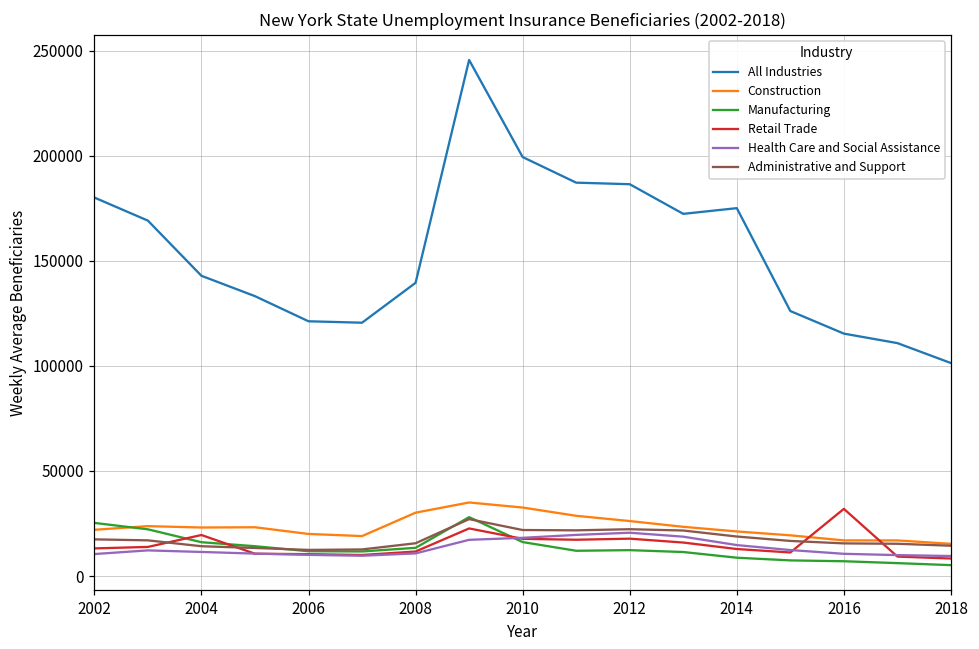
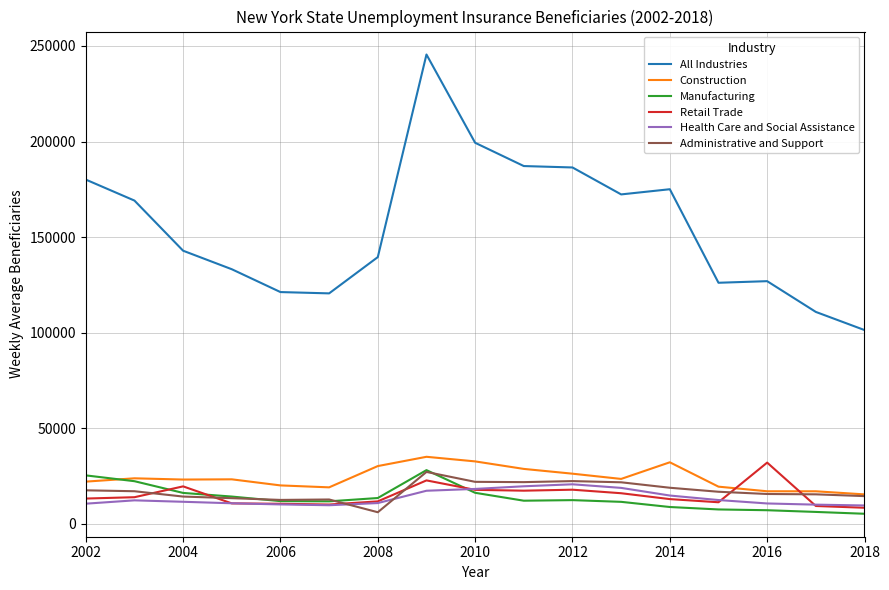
  {
    "All Industries": {
      "2002": 180000,
      "2004": 143000,
      "2006": 121000,
      "2008": 140000,
      "2010": 199000,
      "2012": 186000,
      "2014": 175000,
-     "2016": 115000,
+     "2016": 127000,
      "2018": 101000
    },
    "Construction": {
      "2002": 22000,
      "2004": 23000,
      "2006": 20000,
      "2008": 30000,
      "2010": 33000,
      "2012": 26000,
-     "2014": 21000,
+     "2014": 32000,
      "2016": 17000
    },
    "Manufacturing": {
      "2002": 25000,
      "2004": 16000,
      "2008": 13000,
      "2010": 16000,
      "2012": 12000,
      "2014": 9000,
      "2016": 7000,
      "2018": 5000
    },
    "Retail Trade": {
      "2002": 13000,
      "2004": 20000,
      "2012": 18000,
      "2014": 13000,
      "2016": 32000
    },
    "Health Care and Social Assistance": {
      "2002": 10000,
      "2004": 11000,
      "2012": 21000,
      "2014": 15000,
      "2016": 11000
    },
    "Administrative and Support": {
      "2002": 17000,
      "2004": 14000,
-     "2008": 16000,
+     "2008": 6000,
      "2010": 22000,
      "2012": 22000,
      "2014": 19000,
      "2016": 16000
    }
  }
